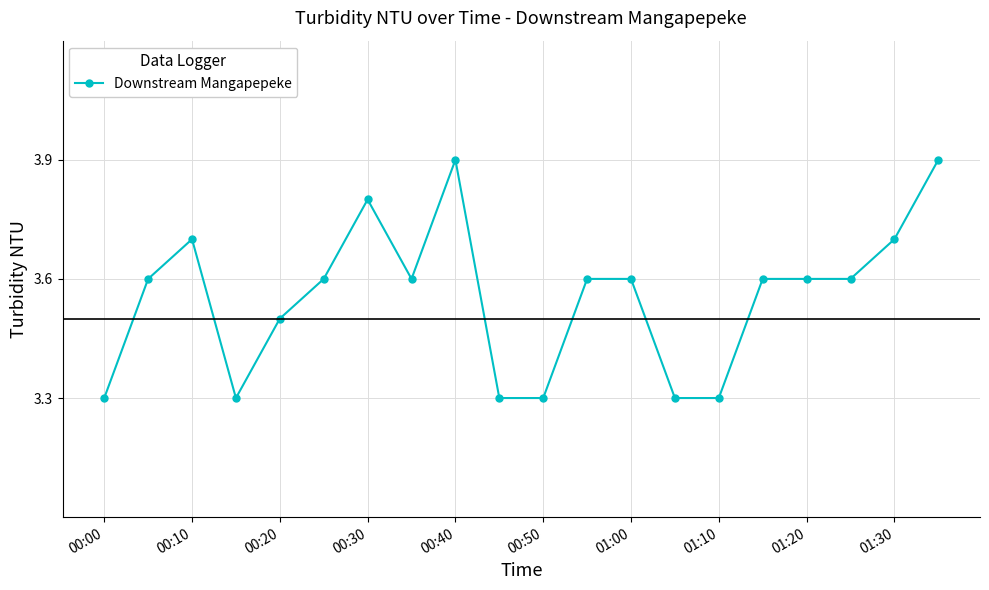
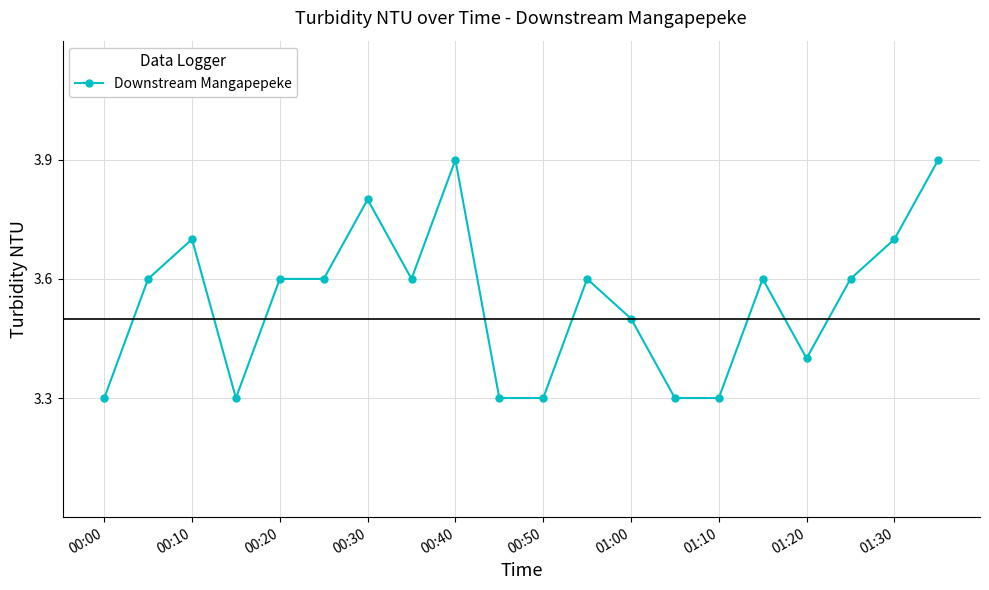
  {
    "00:00": 3.3,
    "00:10": 3.7,
-   "00:20": 3.5,
+   "00:20": 3.6,
    "00:30": 3.8,
    "00:40": 3.9,
    "00:50": 3.3,
-   "01:00": 3.6,
+   "01:00": 3.5,
    "01:10": 3.3,
-   "01:20": 3.6,
+   "01:20": 3.4,
    "01:30": 3.7
  }
